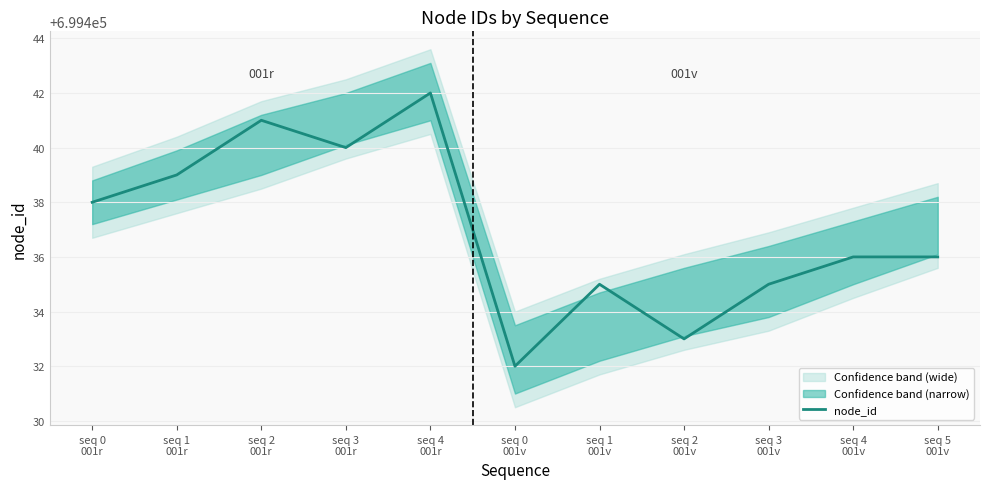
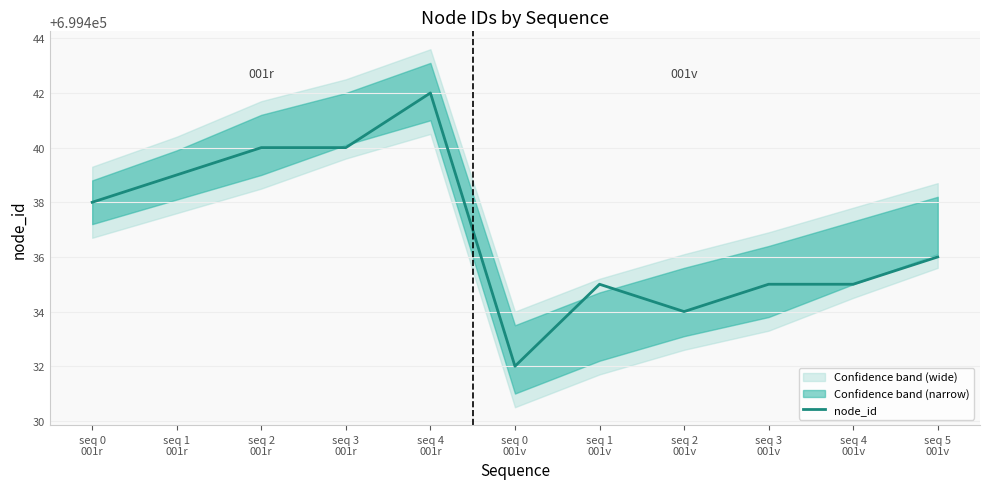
  {
    "node_id": {
      "seq 0 001r": 699438,
      "seq 1 001r": 699439,
-     "seq 2 001r": 699441,
+     "seq 2 001r": 699440,
      "seq 3 001r": 699440,
      "seq 4 001r": 699442,
      "seq 0 001v": 699432,
      "seq 1 001v": 699435,
-     "seq 2 001v": 699433,
+     "seq 2 001v": 699434,
      "seq 3 001v": 699435,
-     "seq 4 001v": 699436,
+     "seq 4 001v": 699435,
      "seq 5 001v": 699436
    }
  }
